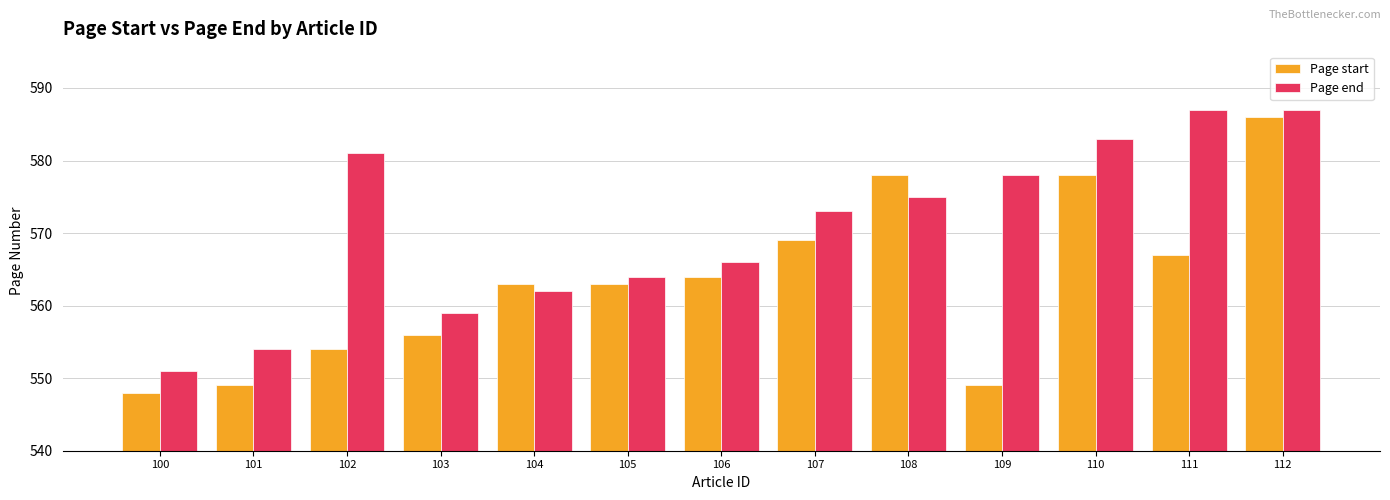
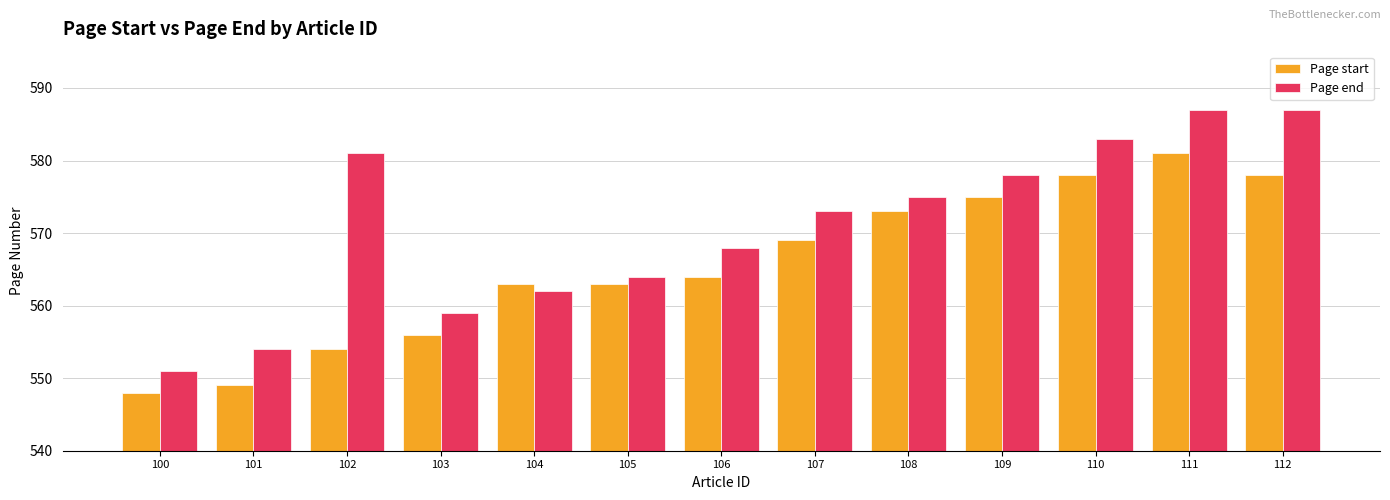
  {
    "Page start": {
      "100": 548,
      "101": 549,
      "102": 554,
      "103": 556,
      "104": 563,
      "105": 563,
      "106": 564,
      "107": 569,
-     "108": 578,
-     "109": 549,
+     "108": 573,
+     "109": 575,
      "110": 578,
-     "111": 567,
-     "112": 586
+     "111": 581,
+     "112": 578
    },
    "Page end": {
      "100": 551,
      "101": 554,
      "102": 581,
      "103": 559,
      "104": 562,
      "105": 564,
-     "106": 566,
+     "106": 568,
      "107": 573,
      "108": 575,
      "109": 578,
      "110": 583,
      "111": 587,
      "112": 587
    }
  }
